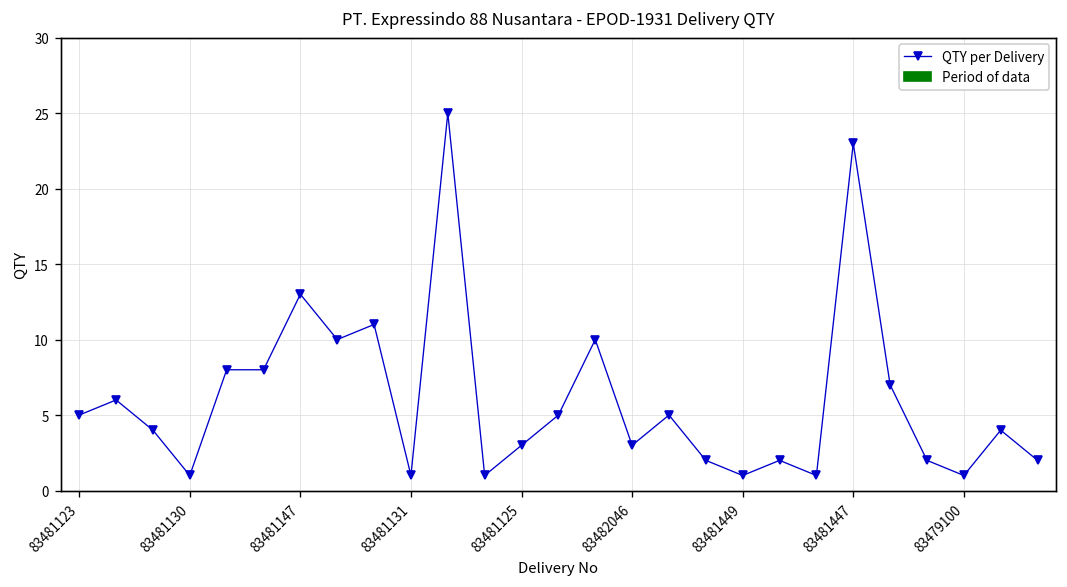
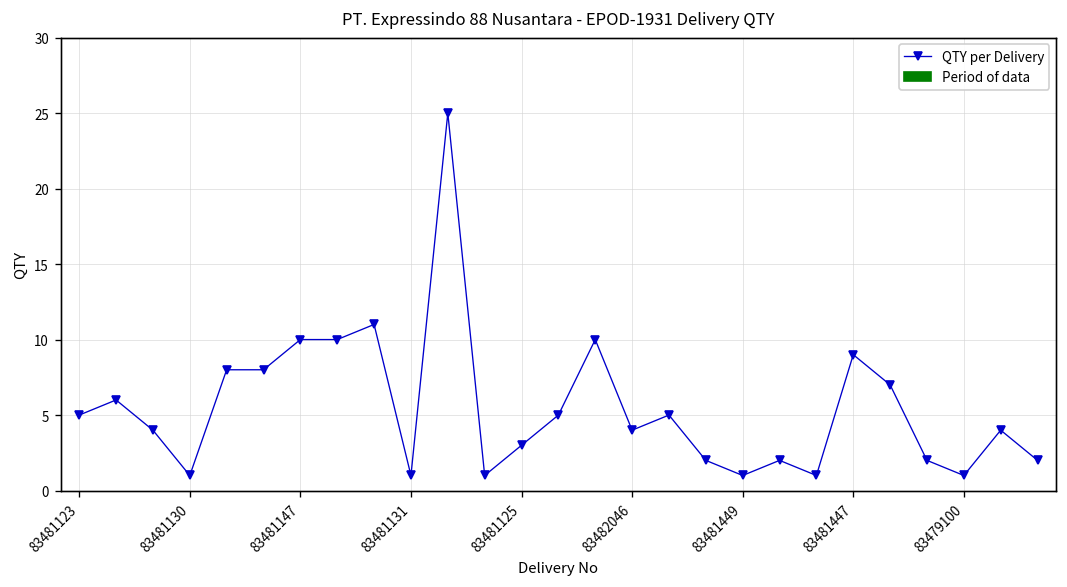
  {
    "83481123": 5,
    "83481130": 1,
-   "83481147": 13,
+   "83481147": 10,
    "83481131": 1,
    "83481125": 3,
-   "83482046": 3,
+   "83482046": 4,
    "83481449": 1,
-   "83481447": 23,
+   "83481447": 9,
    "83479100": 1
  }
